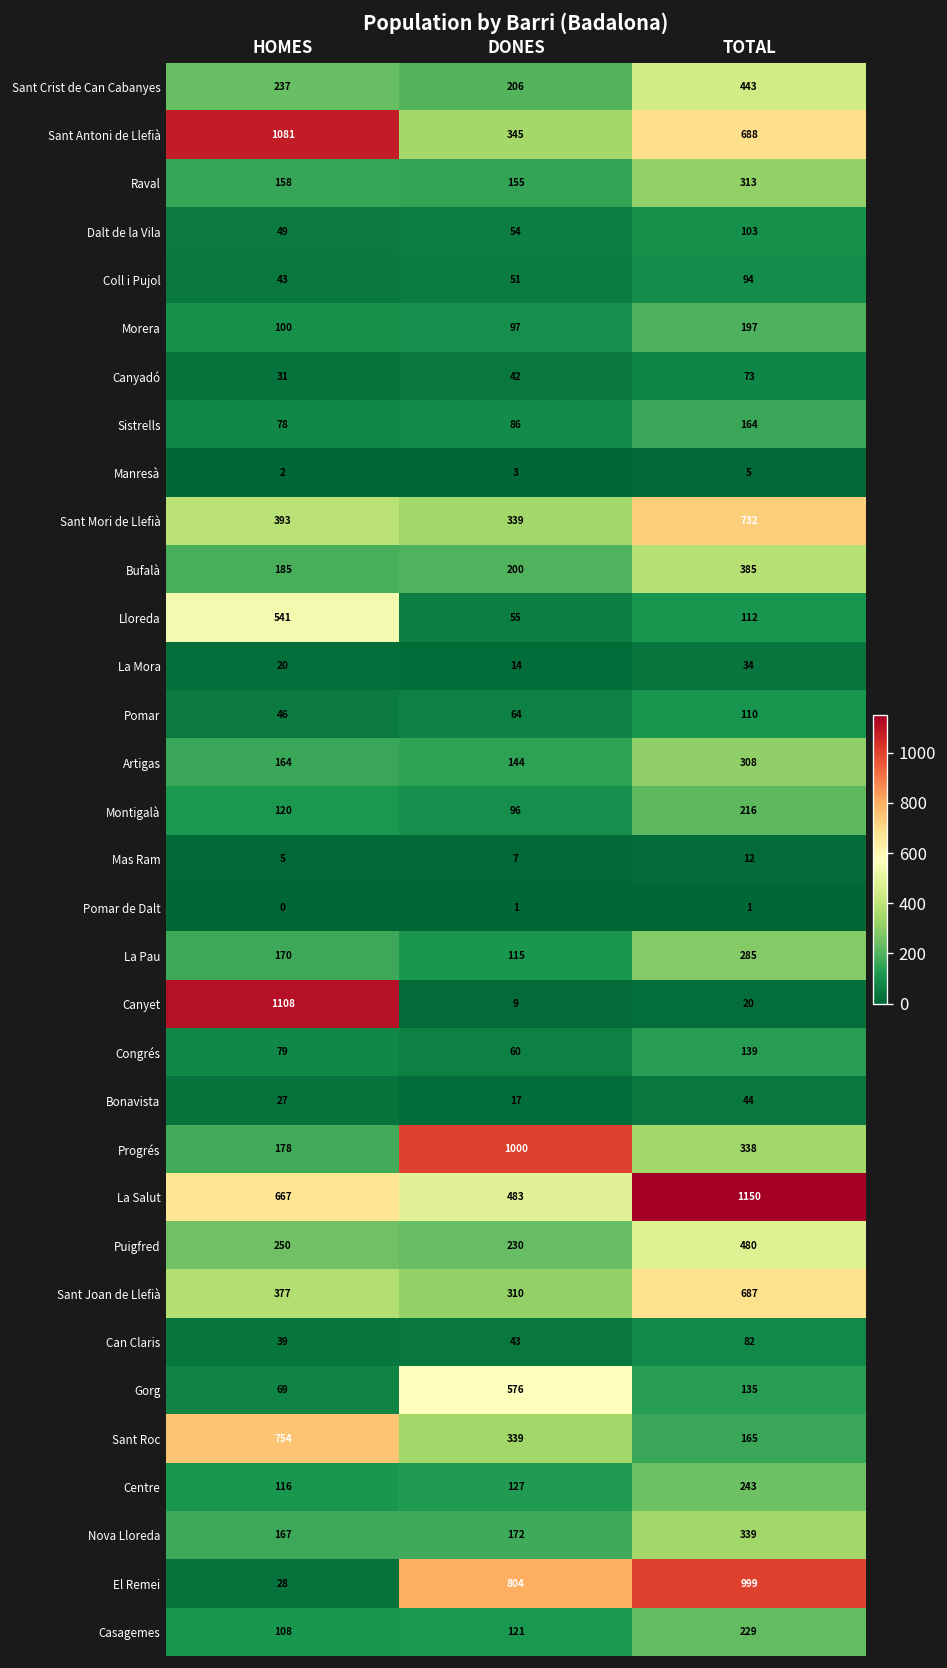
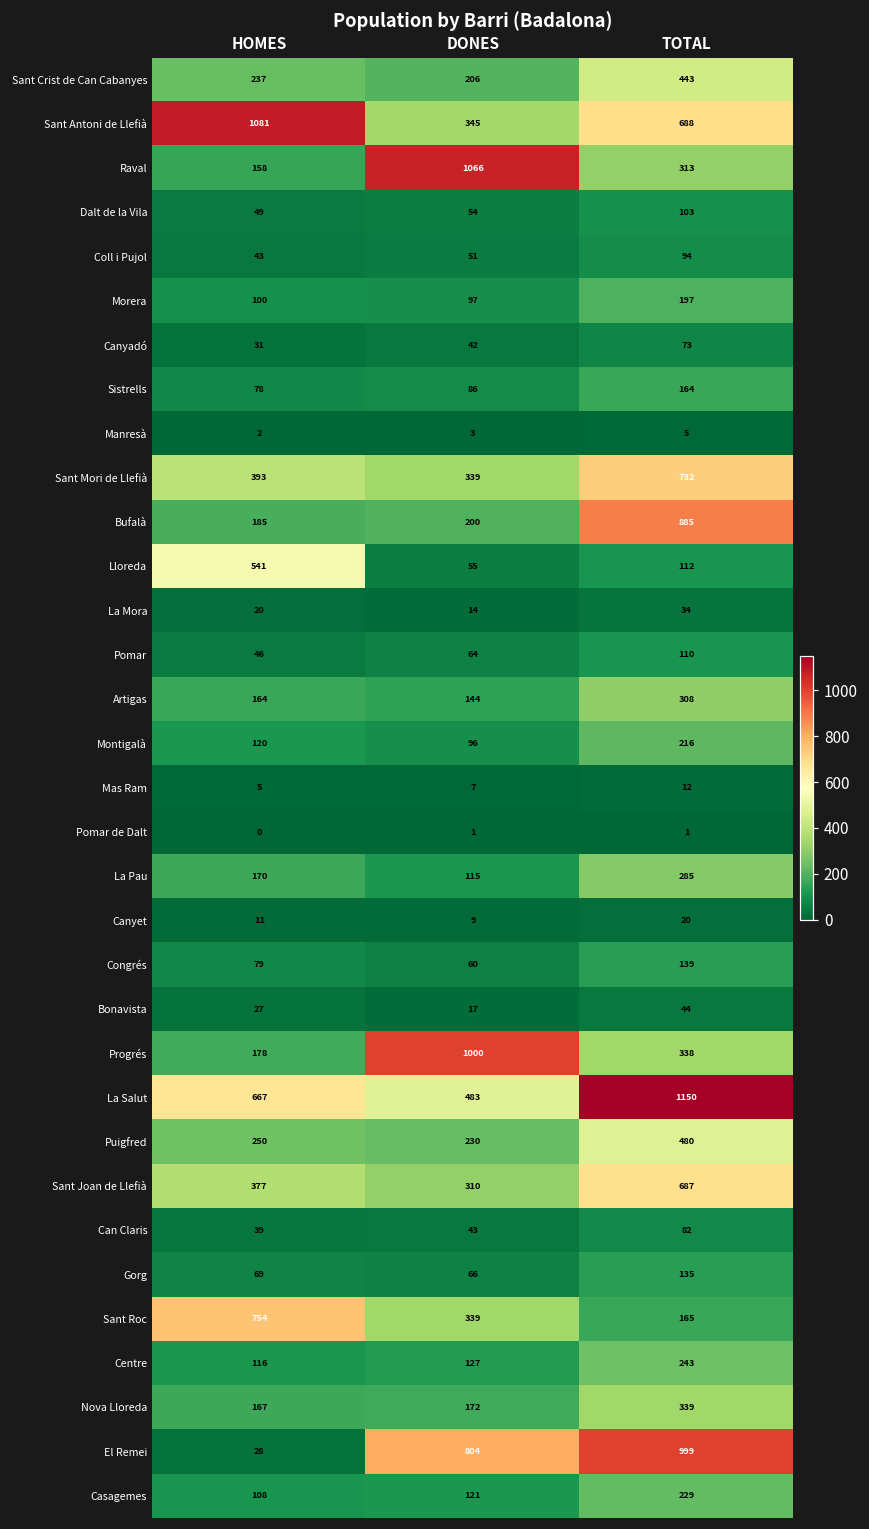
  {
    "Sant Crist de Can Cabanyes": {
      "HOMES": 237,
      "DONES": 206,
      "TOTAL": 443
    },
    "Sant Antoni de Llefià": {
      "HOMES": 1081,
      "DONES": 345,
      "TOTAL": 688
    },
    "Raval": {
      "HOMES": 158,
-     "DONES": 155,
+     "DONES": 1066,
      "TOTAL": 313
    },
    "Dalt de la Vila": {
      "HOMES": 49,
      "DONES": 54,
      "TOTAL": 103
    },
    "Coll i Pujol": {
      "HOMES": 43,
      "DONES": 51,
      "TOTAL": 94
    },
    "Morera": {
      "HOMES": 100,
      "DONES": 97,
      "TOTAL": 197
    },
    "Canyadó": {
      "HOMES": 31,
      "DONES": 42,
      "TOTAL": 73
    },
    "Sistrells": {
      "HOMES": 78,
      "DONES": 86,
      "TOTAL": 164
    },
    "Manresà": {
      "HOMES": 2,
      "DONES": 3,
      "TOTAL": 5
    },
    "Sant Mori de Llefià": {
      "HOMES": 393,
      "DONES": 339,
      "TOTAL": 732
    },
    "Bufalà": {
      "HOMES": 185,
      "DONES": 200,
-     "TOTAL": 385
+     "TOTAL": 885
    },
    "Lloreda": {
      "HOMES": 541,
      "DONES": 55,
      "TOTAL": 112
    },
    "La Mora": {
      "HOMES": 20,
      "DONES": 14,
      "TOTAL": 34
    },
    "Pomar": {
      "HOMES": 46,
      "DONES": 64,
      "TOTAL": 110
    },
    "Artigas": {
      "HOMES": 164,
      "DONES": 144,
      "TOTAL": 308
    },
    "Montigalà": {
      "HOMES": 120,
      "DONES": 96,
      "TOTAL": 216
    },
    "Mas Ram": {
      "HOMES": 5,
      "DONES": 7,
      "TOTAL": 12
    },
    "Pomar de Dalt": {
      "HOMES": 0,
      "DONES": 1,
      "TOTAL": 1
    },
    "La Pau": {
      "HOMES": 170,
      "DONES": 115,
      "TOTAL": 285
    },
    "Canyet": {
-     "HOMES": 1108,
+     "HOMES": 11,
      "DONES": 9,
      "TOTAL": 20
    },
    "Congrés": {
      "HOMES": 79,
      "DONES": 60,
      "TOTAL": 139
    },
    "Bonavista": {
      "HOMES": 27,
      "DONES": 17,
      "TOTAL": 44
    },
    "Progrés": {
      "HOMES": 178,
      "DONES": 1000,
      "TOTAL": 338
    },
    "La Salut": {
      "HOMES": 667,
      "DONES": 483,
      "TOTAL": 1150
    },
    "Puigfred": {
      "HOMES": 250,
      "DONES": 230,
      "TOTAL": 480
    },
    "Sant Joan de Llefià": {
      "HOMES": 377,
      "DONES": 310,
      "TOTAL": 687
    },
    "Can Claris": {
      "HOMES": 39,
      "DONES": 43,
      "TOTAL": 82
    },
    "Gorg": {
      "HOMES": 69,
-     "DONES": 576,
+     "DONES": 66,
      "TOTAL": 135
    },
    "Sant Roc": {
      "HOMES": 754,
      "DONES": 339,
      "TOTAL": 165
    },
    "Centre": {
      "HOMES": 116,
      "DONES": 127,
      "TOTAL": 243
    },
    "Nova Lloreda": {
      "HOMES": 167,
      "DONES": 172,
      "TOTAL": 339
    },
    "El Remei": {
      "HOMES": 28,
      "DONES": 804,
      "TOTAL": 999
    },
    "Casagemes": {
      "HOMES": 108,
      "DONES": 121,
      "TOTAL": 229
    }
  }
